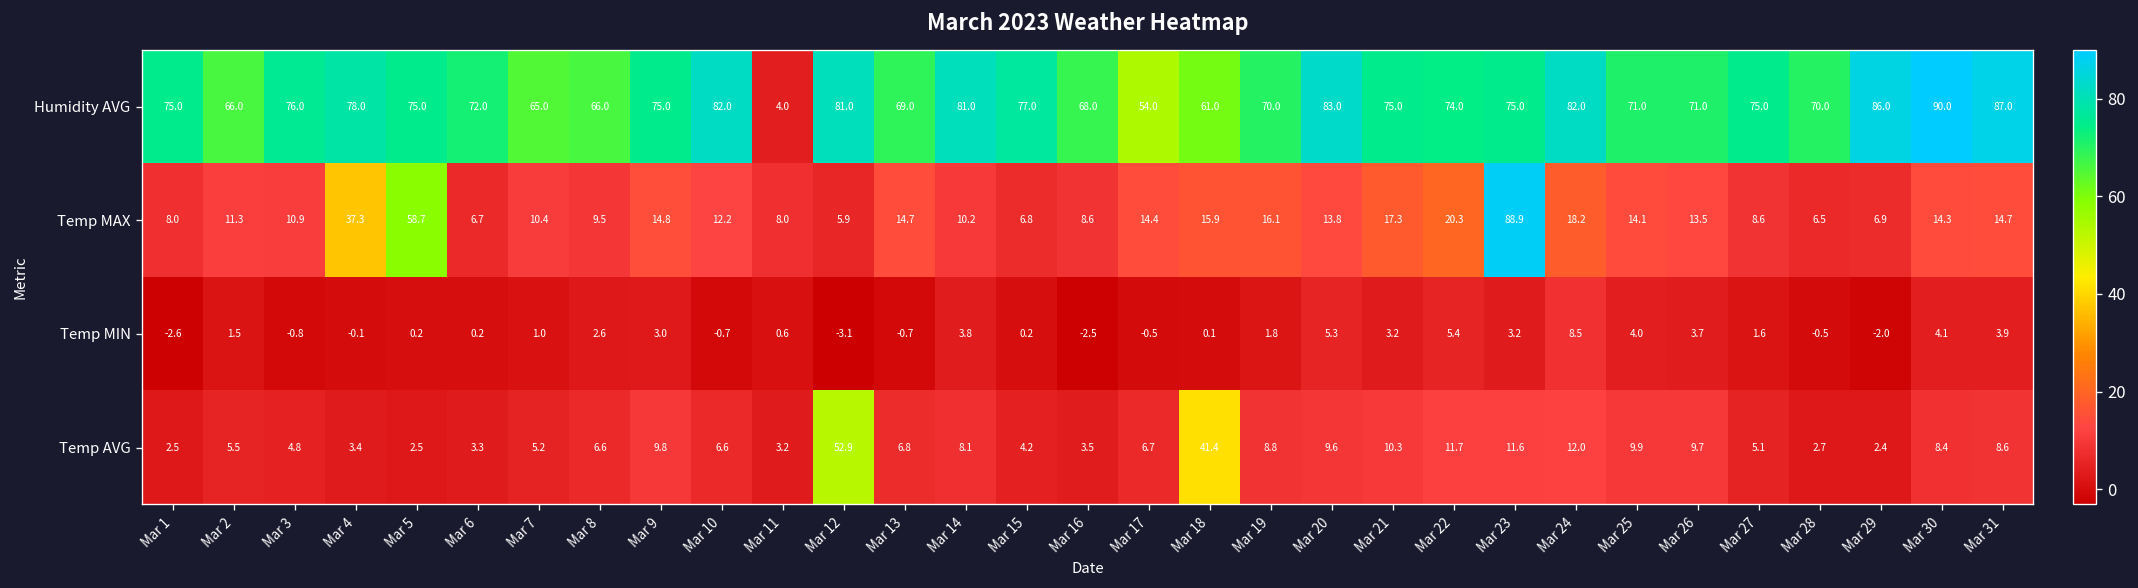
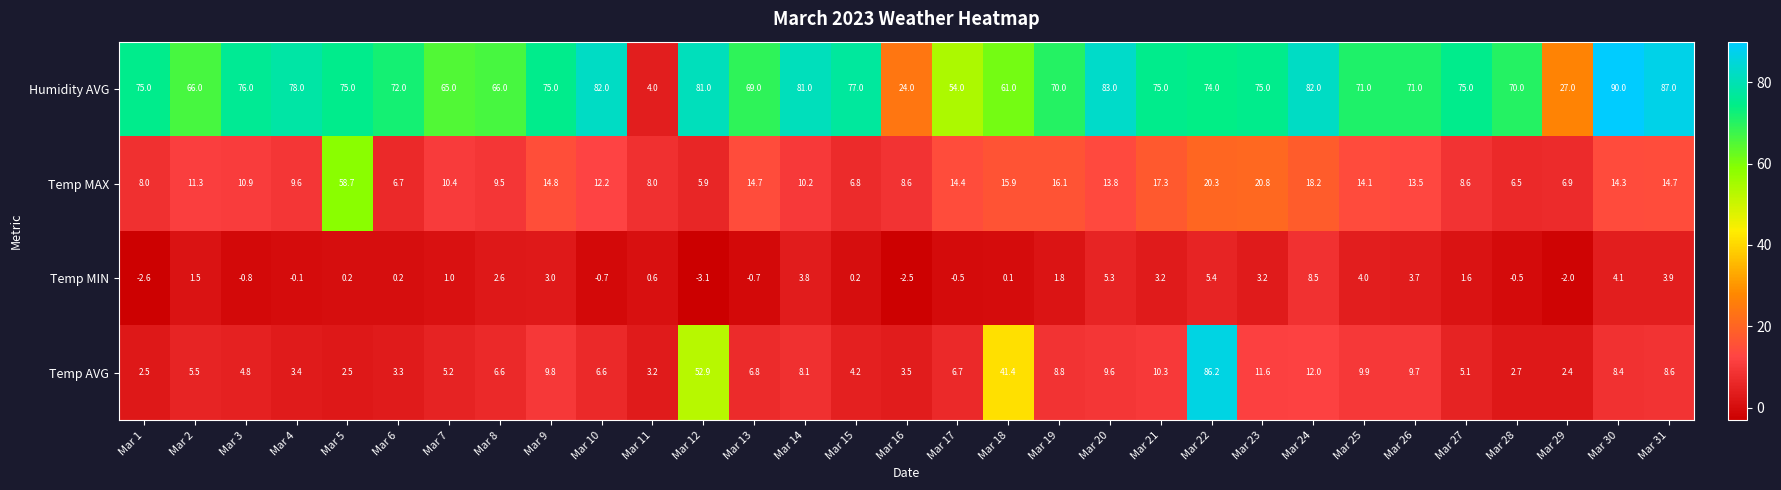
  {
    "Humidity AVG": {
      "Mar 1": 75.0,
      "Mar 2": 66.0,
      "Mar 3": 76.0,
      "Mar 4": 78.0,
      "Mar 5": 75.0,
      "Mar 6": 72.0,
      "Mar 7": 65.0,
      "Mar 8": 66.0,
      "Mar 9": 75.0,
      "Mar 10": 82.0,
      "Mar 11": 4.0,
      "Mar 12": 81.0,
      "Mar 13": 69.0,
      "Mar 14": 81.0,
      "Mar 15": 77.0,
-     "Mar 16": 68.0,
+     "Mar 16": 24.0,
      "Mar 17": 54.0,
      "Mar 18": 61.0,
      "Mar 19": 70.0,
      "Mar 20": 83.0,
      "Mar 21": 75.0,
      "Mar 22": 74.0,
      "Mar 23": 75.0,
      "Mar 24": 82.0,
      "Mar 25": 71.0,
      "Mar 26": 71.0,
      "Mar 27": 75.0,
      "Mar 28": 70.0,
-     "Mar 29": 86.0,
+     "Mar 29": 27.0,
      "Mar 30": 90.0,
      "Mar 31": 87.0
    },
    "Temp MAX": {
      "Mar 1": 8.0,
      "Mar 2": 11.3,
      "Mar 3": 10.9,
-     "Mar 4": 37.3,
+     "Mar 4": 9.6,
      "Mar 5": 58.7,
      "Mar 6": 6.7,
      "Mar 7": 10.4,
      "Mar 8": 9.5,
      "Mar 9": 14.8,
      "Mar 10": 12.2,
      "Mar 11": 8.0,
      "Mar 12": 5.9,
      "Mar 13": 14.7,
      "Mar 14": 10.2,
      "Mar 15": 6.8,
      "Mar 16": 8.6,
      "Mar 17": 14.4,
      "Mar 18": 15.9,
      "Mar 19": 16.1,
      "Mar 20": 13.8,
      "Mar 21": 17.3,
      "Mar 22": 20.3,
-     "Mar 23": 88.9,
+     "Mar 23": 20.8,
      "Mar 24": 18.2,
      "Mar 25": 14.1,
      "Mar 26": 13.5,
      "Mar 27": 8.6,
      "Mar 28": 6.5,
      "Mar 29": 6.9,
      "Mar 30": 14.3,
      "Mar 31": 14.7
    },
    "Temp MIN": {
      "Mar 1": -2.6,
      "Mar 2": 1.5,
      "Mar 3": -0.8,
      "Mar 4": -0.1,
      "Mar 5": 0.2,
      "Mar 6": 0.2,
      "Mar 7": 1.0,
      "Mar 8": 2.6,
      "Mar 9": 3.0,
      "Mar 10": -0.7,
      "Mar 11": 0.6,
      "Mar 12": -3.1,
      "Mar 13": -0.7,
      "Mar 14": 3.8,
      "Mar 15": 0.2,
      "Mar 16": -2.5,
      "Mar 17": -0.5,
      "Mar 18": 0.1,
      "Mar 19": 1.8,
      "Mar 20": 5.3,
      "Mar 21": 3.2,
      "Mar 22": 5.4,
      "Mar 23": 3.2,
      "Mar 24": 8.5,
      "Mar 25": 4.0,
      "Mar 26": 3.7,
      "Mar 27": 1.6,
      "Mar 28": -0.5,
      "Mar 29": -2.0,
      "Mar 30": 4.1,
      "Mar 31": 3.9
    },
    "Temp AVG": {
      "Mar 1": 2.5,
      "Mar 2": 5.5,
      "Mar 3": 4.8,
      "Mar 4": 3.4,
      "Mar 5": 2.5,
      "Mar 6": 3.3,
      "Mar 7": 5.2,
      "Mar 8": 6.6,
      "Mar 9": 9.8,
      "Mar 10": 6.6,
      "Mar 11": 3.2,
      "Mar 12": 52.9,
      "Mar 13": 6.8,
      "Mar 14": 8.1,
      "Mar 15": 4.2,
      "Mar 16": 3.5,
      "Mar 17": 6.7,
      "Mar 18": 41.4,
      "Mar 19": 8.8,
      "Mar 20": 9.6,
      "Mar 21": 10.3,
-     "Mar 22": 11.7,
+     "Mar 22": 86.2,
      "Mar 23": 11.6,
      "Mar 24": 12.0,
      "Mar 25": 9.9,
      "Mar 26": 9.7,
      "Mar 27": 5.1,
      "Mar 28": 2.7,
      "Mar 29": 2.4,
      "Mar 30": 8.4,
      "Mar 31": 8.6
    }
  }
